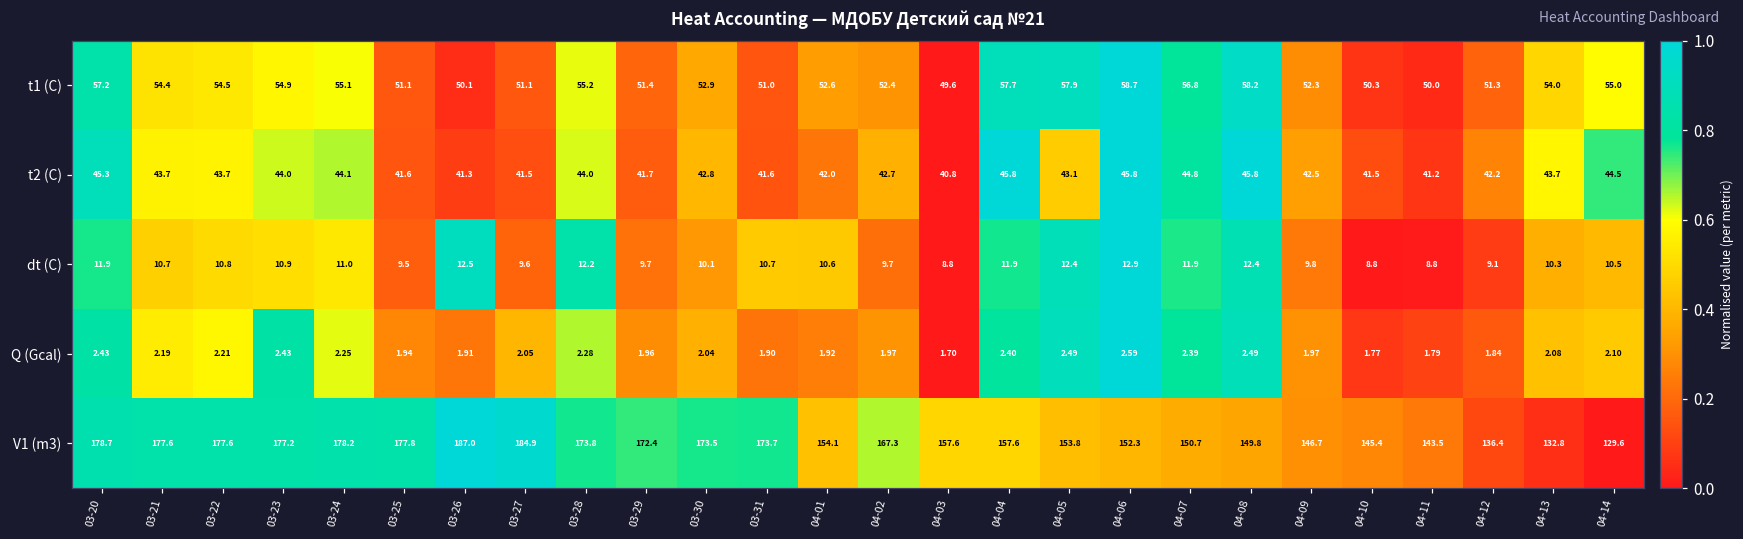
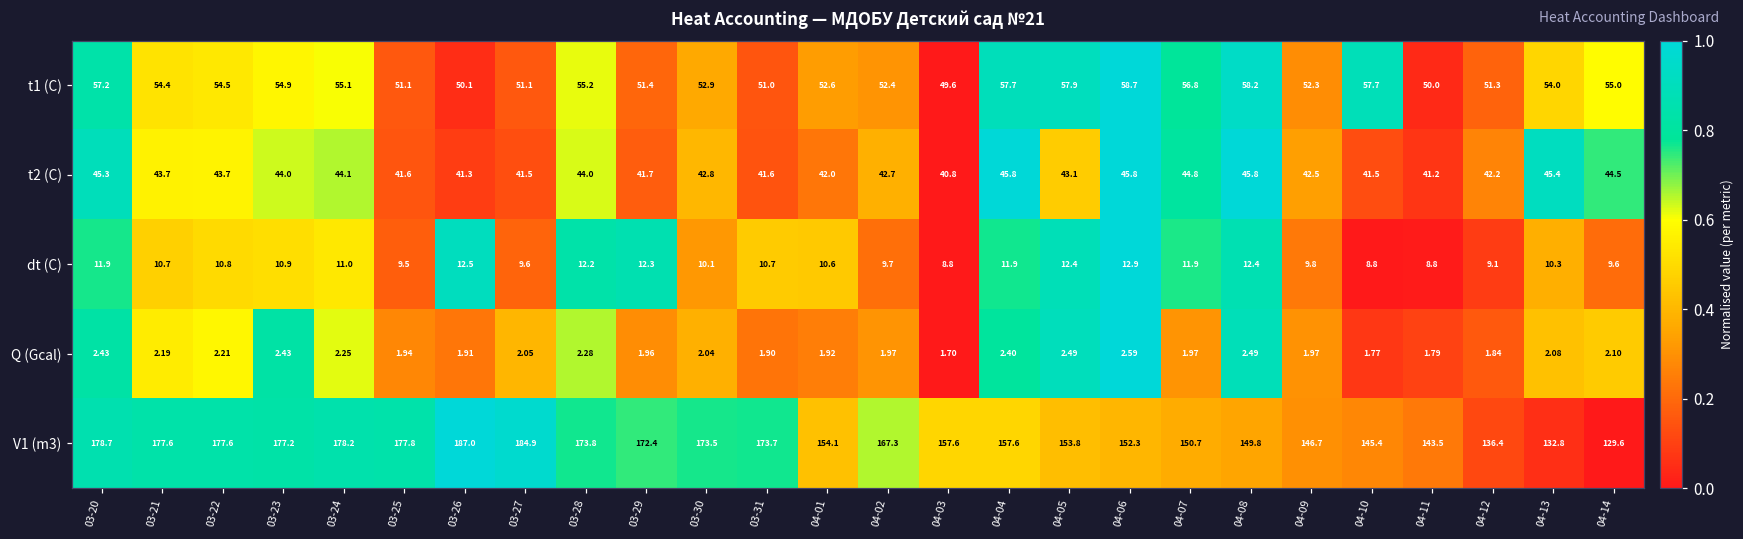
  {
    "t1 (C)": {
      "03-20": 57.2,
      "03-21": 54.4,
      "03-22": 54.5,
      "03-23": 54.9,
      "03-24": 55.1,
      "03-25": 51.1,
      "03-26": 50.1,
      "03-27": 51.1,
      "03-28": 55.2,
      "03-29": 51.4,
      "03-30": 52.9,
      "03-31": 51.0,
      "04-01": 52.6,
      "04-02": 52.4,
      "04-03": 49.6,
      "04-04": 57.7,
      "04-05": 57.9,
      "04-06": 58.7,
      "04-07": 56.8,
      "04-08": 58.2,
      "04-09": 52.3,
-     "04-10": 50.3,
+     "04-10": 57.7,
      "04-11": 50.0,
      "04-12": 51.3,
      "04-13": 54.0,
      "04-14": 55.0
    },
    "t2 (C)": {
      "03-20": 45.3,
      "03-21": 43.7,
      "03-22": 43.7,
      "03-23": 44.0,
      "03-24": 44.1,
      "03-25": 41.6,
      "03-26": 41.3,
      "03-27": 41.5,
      "03-28": 44.0,
      "03-29": 41.7,
      "03-30": 42.8,
      "03-31": 41.6,
      "04-01": 42.0,
      "04-02": 42.7,
      "04-03": 40.8,
      "04-04": 45.8,
      "04-05": 43.1,
      "04-06": 45.8,
      "04-07": 44.8,
      "04-08": 45.8,
      "04-09": 42.5,
      "04-10": 41.5,
      "04-11": 41.2,
      "04-12": 42.2,
-     "04-13": 43.7,
+     "04-13": 45.4,
      "04-14": 44.5
    },
    "dt (C)": {
      "03-20": 11.9,
      "03-21": 10.7,
      "03-22": 10.8,
      "03-23": 10.9,
      "03-24": 11.0,
      "03-25": 9.5,
      "03-26": 12.5,
      "03-27": 9.6,
      "03-28": 12.2,
-     "03-29": 9.7,
+     "03-29": 12.3,
      "03-30": 10.1,
      "03-31": 10.7,
      "04-01": 10.6,
      "04-02": 9.7,
      "04-03": 8.8,
      "04-04": 11.9,
      "04-05": 12.4,
      "04-06": 12.9,
      "04-07": 11.9,
      "04-08": 12.4,
      "04-09": 9.8,
      "04-10": 8.8,
      "04-11": 8.8,
      "04-12": 9.1,
      "04-13": 10.3,
-     "04-14": 10.5
+     "04-14": 9.6
    },
    "Q (Gcal)": {
      "03-20": 2.43,
      "03-21": 2.19,
      "03-22": 2.21,
      "03-23": 2.43,
      "03-24": 2.25,
      "03-25": 1.94,
      "03-26": 1.91,
      "03-27": 2.05,
      "03-28": 2.28,
      "03-29": 1.96,
      "03-30": 2.04,
      "03-31": 1.90,
      "04-01": 1.92,
      "04-02": 1.97,
      "04-03": 1.70,
      "04-04": 2.40,
      "04-05": 2.49,
      "04-06": 2.59,
-     "04-07": 2.39,
+     "04-07": 1.97,
      "04-08": 2.49,
      "04-09": 1.97,
      "04-10": 1.77,
      "04-11": 1.79,
      "04-12": 1.84,
      "04-13": 2.08,
      "04-14": 2.10
    },
    "V1 (m3)": {
      "03-20": 178.7,
      "03-21": 177.6,
      "03-22": 177.6,
      "03-23": 177.2,
      "03-24": 178.2,
      "03-25": 177.8,
      "03-26": 187.0,
      "03-27": 184.9,
      "03-28": 173.8,
      "03-29": 172.4,
      "03-30": 173.5,
      "03-31": 173.7,
      "04-01": 154.1,
      "04-02": 167.3,
      "04-03": 157.6,
      "04-04": 157.6,
      "04-05": 153.8,
      "04-06": 152.3,
      "04-07": 150.7,
      "04-08": 149.8,
      "04-09": 146.7,
      "04-10": 145.4,
      "04-11": 143.5,
      "04-12": 136.4,
      "04-13": 132.8,
      "04-14": 129.6
    }
  }
